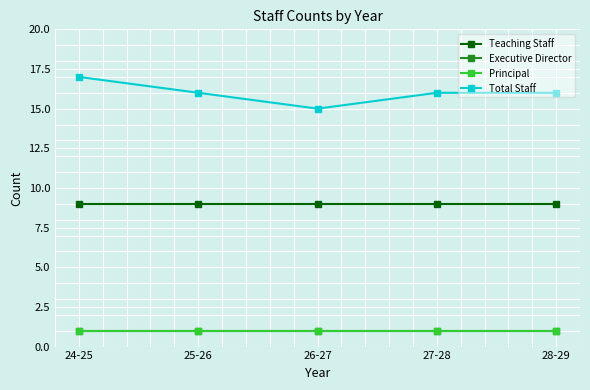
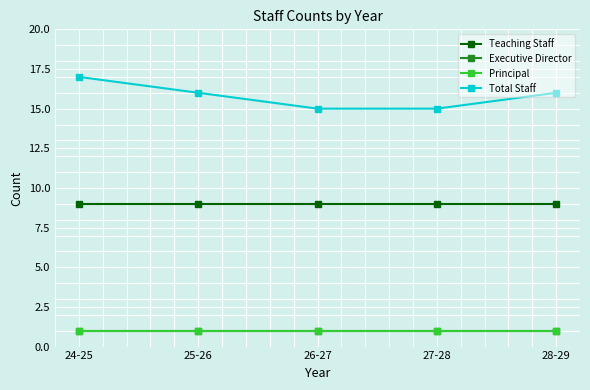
  {
    "Teaching Staff": {
      "24-25": 9,
      "25-26": 9,
      "26-27": 9,
      "27-28": 9,
      "28-29": 9
    },
    "Principal": {
      "24-25": 1,
      "25-26": 1,
      "26-27": 1,
      "27-28": 1,
      "28-29": 1
    },
    "Total Staff": {
      "24-25": 17,
      "25-26": 16,
      "26-27": 15,
-     "27-28": 16
+     "27-28": 15
    }
  }
